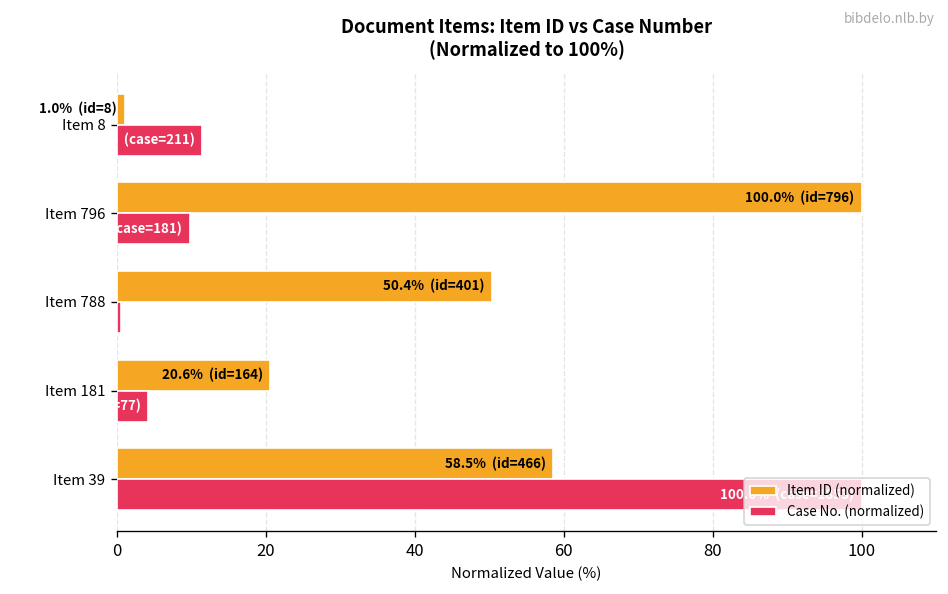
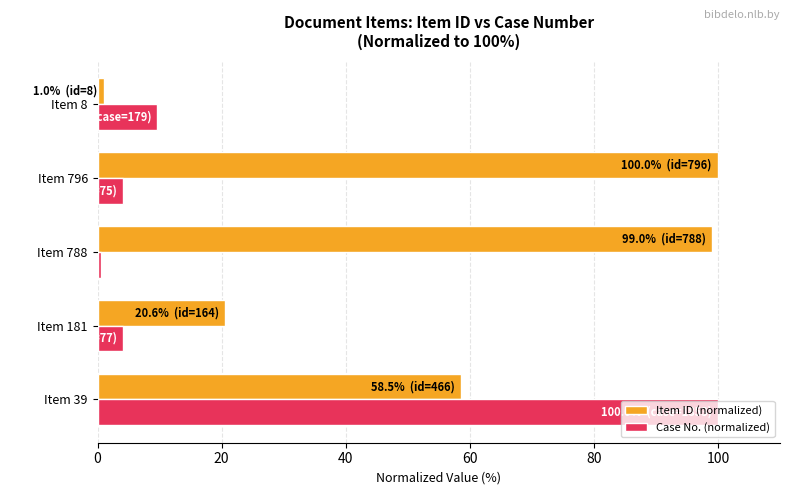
  {
    "Item ID (normalized)": {
      "Item 8": "1.0%",
      "Item 796": "100.0%",
-     "Item 788": "50.4% (id=401)",
+     "Item 788": "99.0% (id=788)",
      "Item 181": "20.6%",
      "Item 39": "58.5%"
    },
    "Case No. (normalized)": {
-     "Item 8": "11.4% (case=211)",
-     "Item 796": "10"
+     "Item 8": "9.7% (case=179)",
+     "Item 796": "4"
    }
  }
